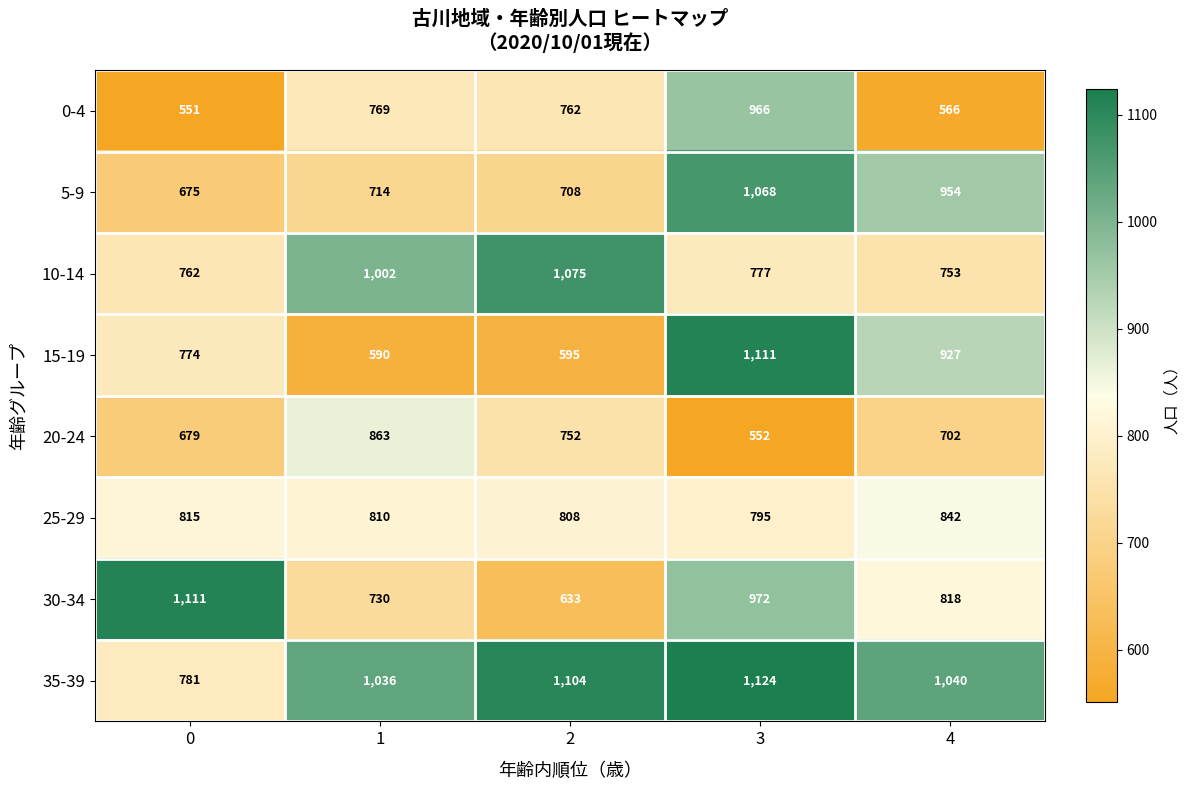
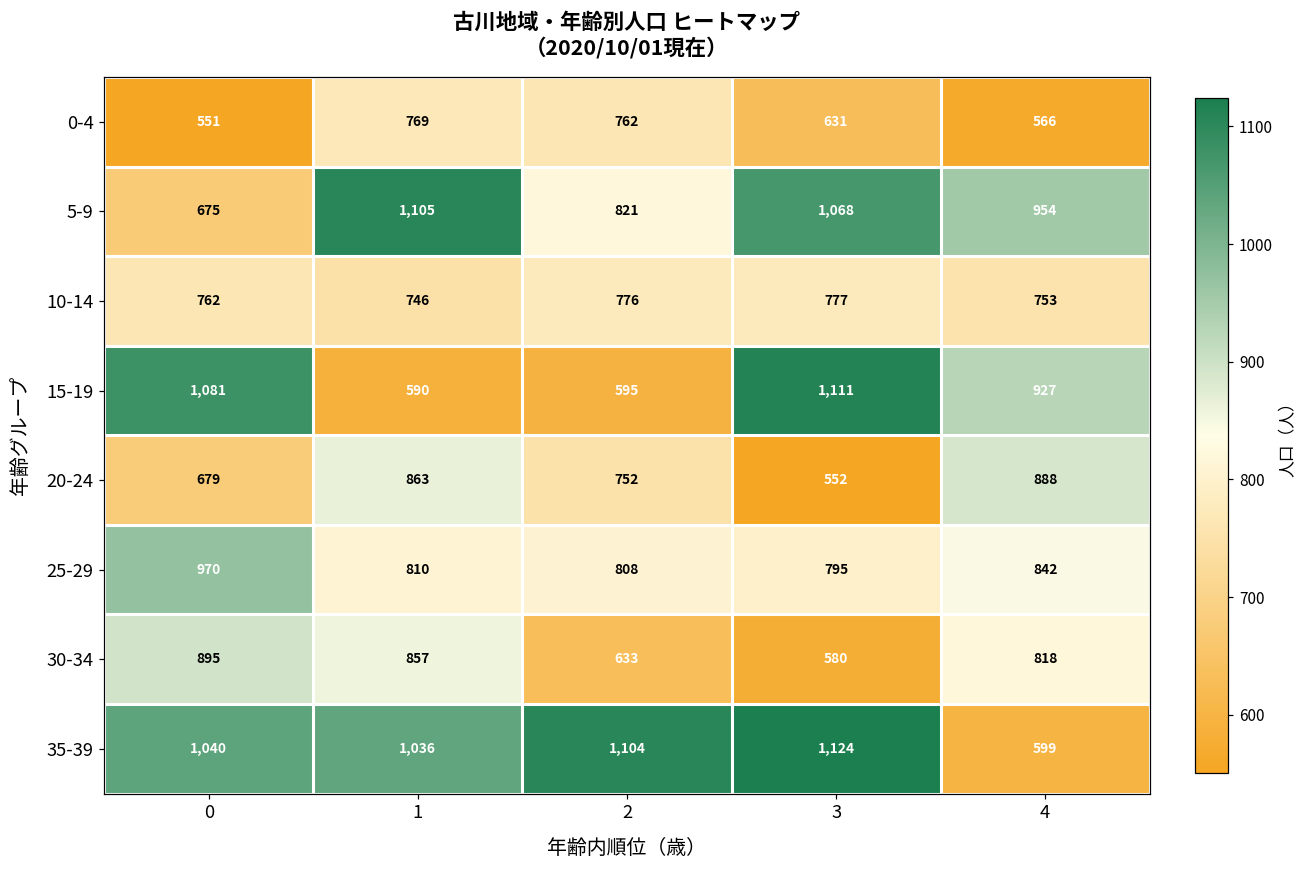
  {
    "0-4": {
      "0": "551",
      "1": "769",
      "2": "762",
-     "3": "966",
+     "3": "631",
      "4": "566"
    },
    "5-9": {
      "0": "675",
-     "1": "714",
-     "2": "708",
+     "1": "1,105",
+     "2": "821",
      "3": "1,068",
      "4": "954"
    },
    "10-14": {
      "0": "762",
-     "1": "1,002",
-     "2": "1,075",
+     "1": "746",
+     "2": "776",
      "3": "777",
      "4": "753"
    },
    "15-19": {
-     "0": "774",
+     "0": "1,081",
      "1": "590",
      "2": "595",
      "3": "1,111",
      "4": "927"
    },
    "20-24": {
      "0": "679",
      "1": "863",
      "2": "752",
      "3": "552",
-     "4": "702"
+     "4": "888"
    },
    "25-29": {
-     "0": "815",
+     "0": "970",
      "1": "810",
      "2": "808",
      "3": "795",
      "4": "842"
    },
    "30-34": {
-     "0": "1,111",
-     "1": "730",
+     "0": "895",
+     "1": "857",
      "2": "633",
-     "3": "972",
+     "3": "580",
      "4": "818"
    },
    "35-39": {
-     "0": "781",
+     "0": "1,040",
      "1": "1,036",
      "2": "1,104",
      "3": "1,124",
-     "4": "1,040"
+     "4": "599"
    }
  }
